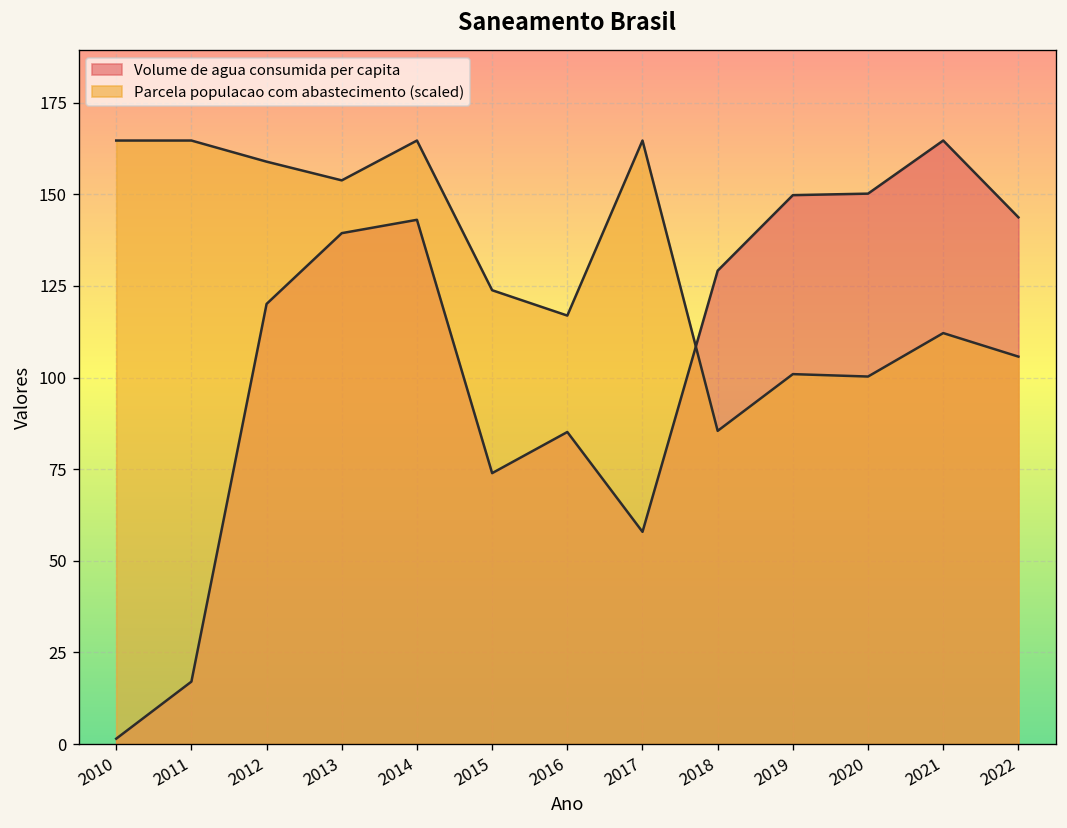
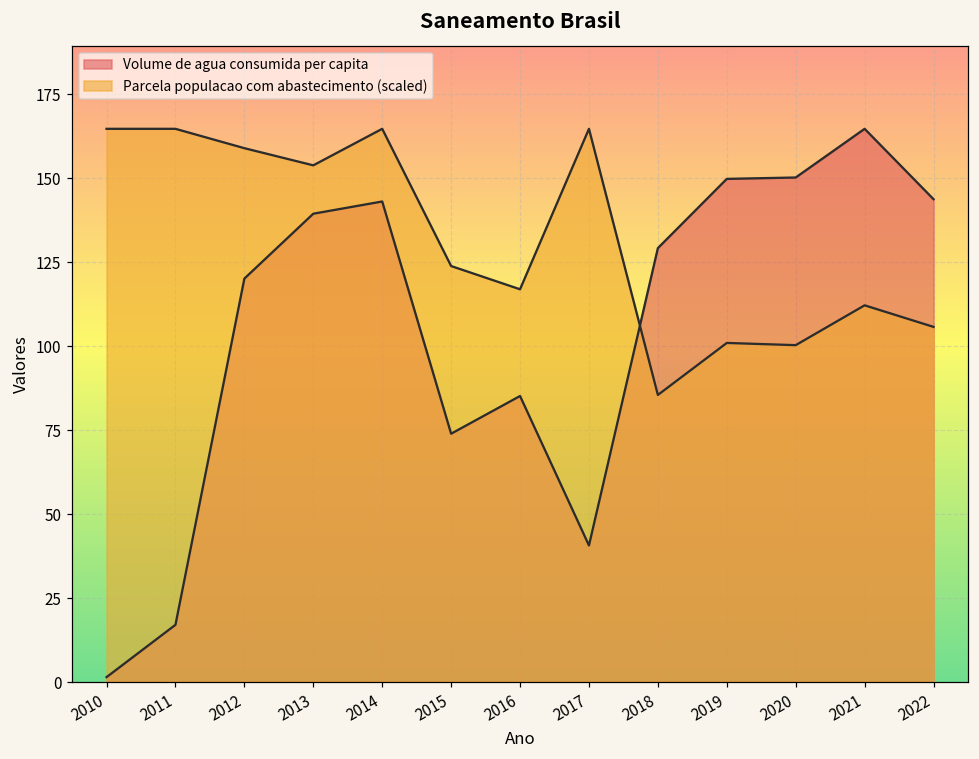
  {
    "Volume de agua consumida per capita": {
      "2010": 1,
      "2011": 17,
      "2012": 120,
      "2013": 139,
      "2014": 143,
      "2015": 74,
      "2016": 85,
-     "2017": 58,
+     "2017": 41,
      "2018": 129,
      "2019": 150,
      "2020": 150,
      "2021": 165,
      "2022": 144
    },
    "Parcela populacao com abastecimento (scaled)": {
      "2010": 165,
      "2011": 165,
      "2012": 159,
      "2013": 154,
      "2014": 165,
      "2015": 124,
      "2016": 117,
      "2017": 165,
      "2018": 85,
      "2019": 101,
      "2020": 100,
      "2021": 112,
      "2022": 106
    }
  }
